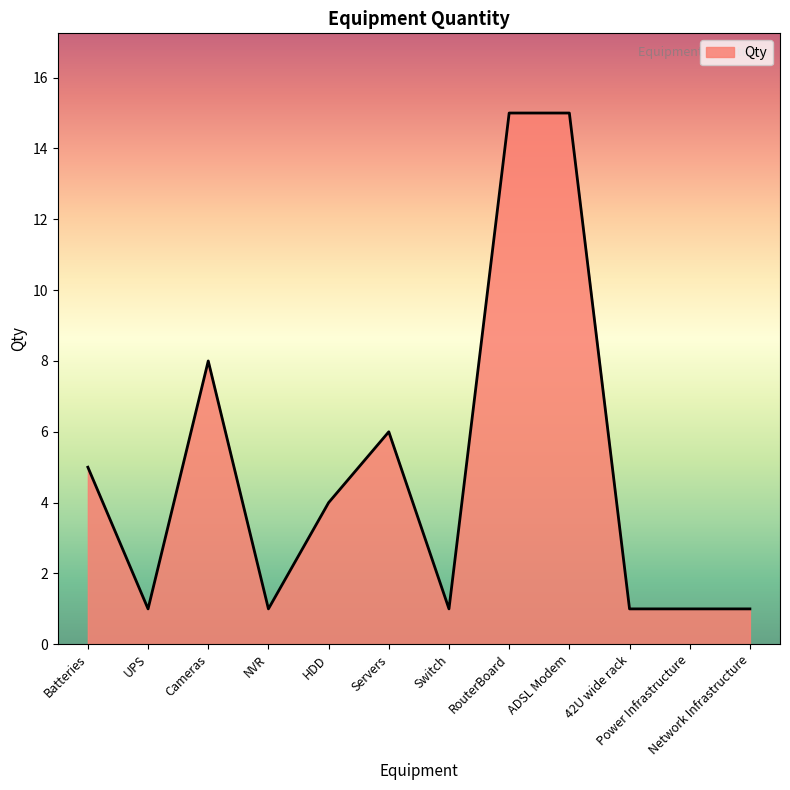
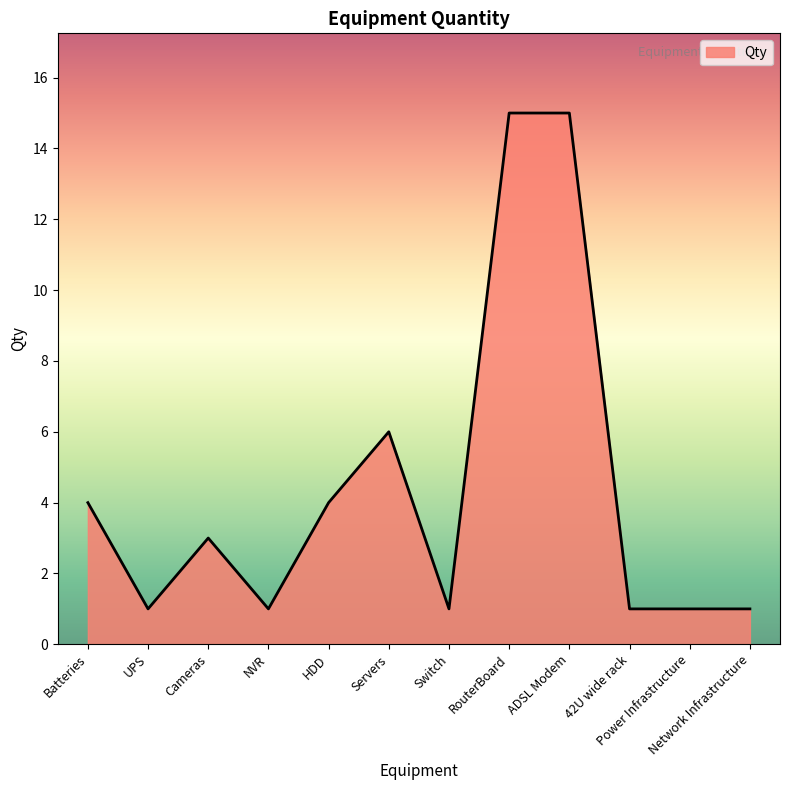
  {
-   "Batteries": 5,
+   "Batteries": 4,
    "UPS": 1,
-   "Cameras": 8,
+   "Cameras": 3,
    "NVR": 1,
    "HDD": 4,
    "Servers": 6,
    "Switch": 1,
    "RouterBoard": 15,
    "ADSL Modem": 15,
    "42U wide rack": 1,
    "Power Infrastructure": 1,
    "Network Infrastructure": 1
  }
